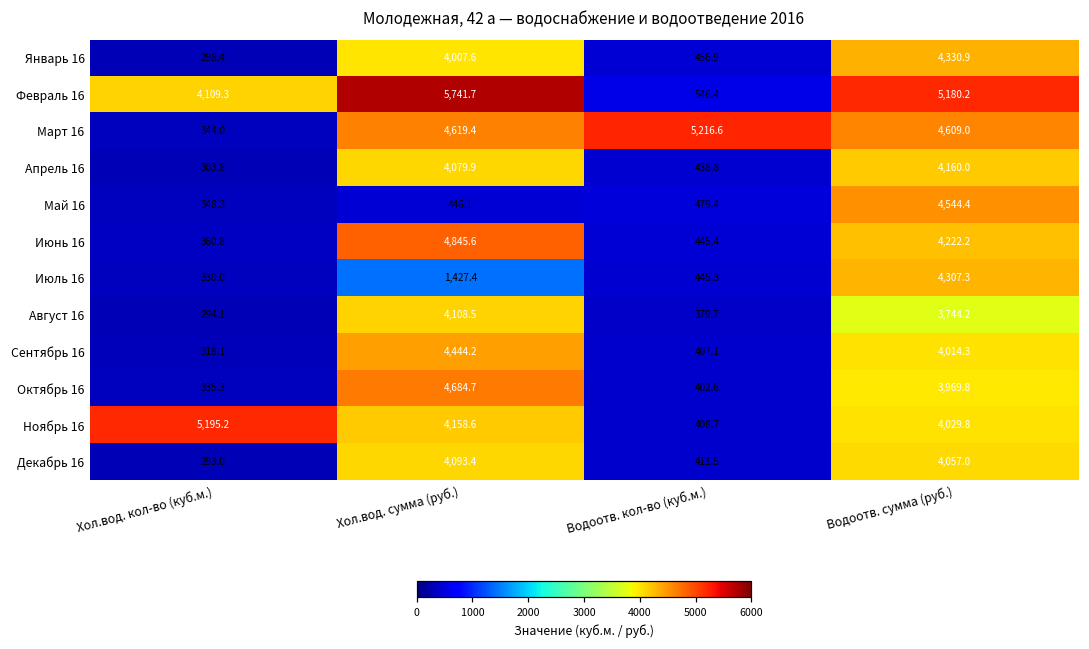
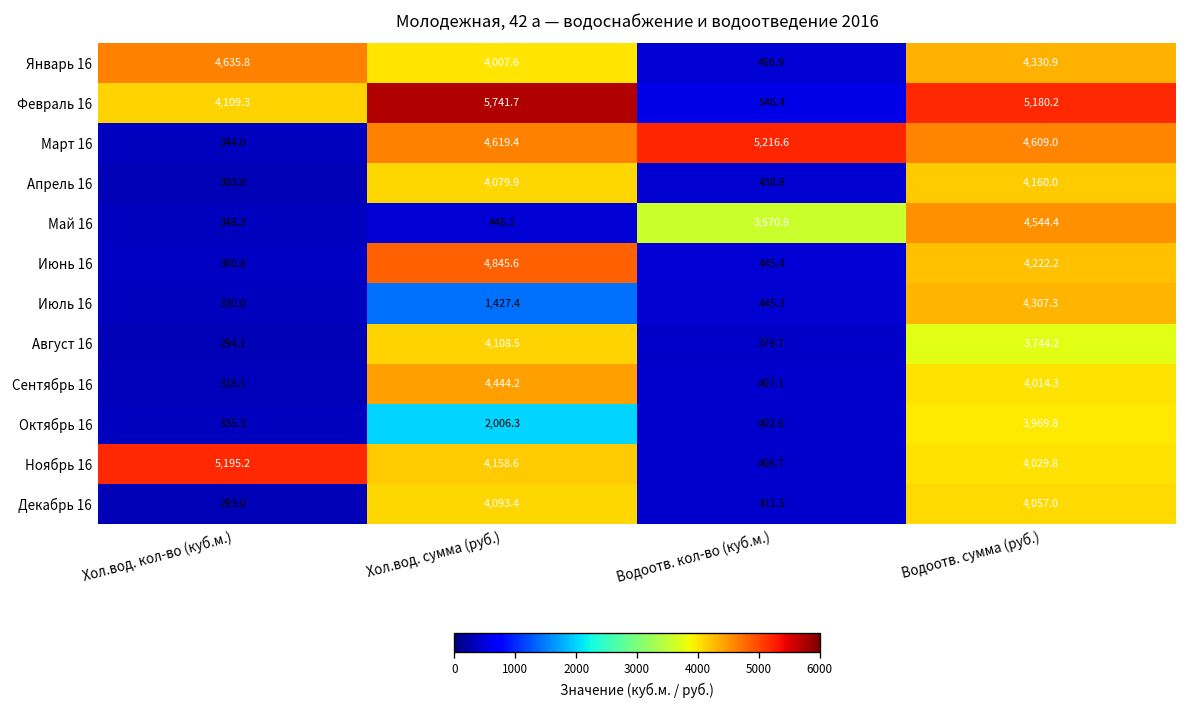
  {
    "Январь 16": {
-     "Хол.вод. кол-во (куб.м.)": "298.4",
+     "Хол.вод. кол-во (куб.м.)": "4,635.8",
      "Хол.вод. сумма (руб.)": "4,007.6",
      "Водоотв. кол-во (куб.м.)": "456.9",
      "Водоотв. сумма (руб.)": "4,330.9"
    },
    "Февраль 16": {
      "Хол.вод. кол-во (куб.м.)": "4,109.3",
      "Хол.вод. сумма (руб.)": "5,741.7",
      "Водоотв. кол-во (куб.м.)": "546.4",
      "Водоотв. сумма (руб.)": "5,180.2"
    },
    "Март 16": {
      "Хол.вод. кол-во (куб.м.)": "344.0",
      "Хол.вод. сумма (руб.)": "4,619.4",
      "Водоотв. кол-во (куб.м.)": "5,216.6",
      "Водоотв. сумма (руб.)": "4,609.0"
    },
    "Апрель 16": {
      "Хол.вод. кол-во (куб.м.)": "303.8",
      "Хол.вод. сумма (руб.)": "4,079.9",
      "Водоотв. кол-во (куб.м.)": "438.8",
      "Водоотв. сумма (руб.)": "4,160.0"
    },
    "Май 16": {
      "Хол.вод. кол-во (куб.м.)": "348.3",
      "Хол.вод. сумма (руб.)": "446.1",
-     "Водоотв. кол-во (куб.м.)": "479.4",
+     "Водоотв. кол-во (куб.м.)": "3,570.9",
      "Водоотв. сумма (руб.)": "4,544.4"
    },
    "Июнь 16": {
      "Хол.вод. кол-во (куб.м.)": "360.8",
      "Хол.вод. сумма (руб.)": "4,845.6",
      "Водоотв. кол-во (куб.м.)": "445.4",
      "Водоотв. сумма (руб.)": "4,222.2"
    },
    "Июль 16": {
      "Хол.вод. кол-во (куб.м.)": "330.0",
      "Хол.вод. сумма (руб.)": "1,427.4",
      "Водоотв. кол-во (куб.м.)": "445.3",
      "Водоотв. сумма (руб.)": "4,307.3"
    },
    "Август 16": {
      "Хол.вод. кол-во (куб.м.)": "294.1",
      "Хол.вод. сумма (руб.)": "4,108.5",
      "Водоотв. кол-во (куб.м.)": "379.7",
      "Водоотв. сумма (руб.)": "3,744.2"
    },
    "Сентябрь 16": {
      "Хол.вод. кол-во (куб.м.)": "318.1",
      "Хол.вод. сумма (руб.)": "4,444.2",
      "Водоотв. кол-во (куб.м.)": "407.1",
      "Водоотв. сумма (руб.)": "4,014.3"
    },
    "Октябрь 16": {
      "Хол.вод. кол-во (куб.м.)": "335.3",
-     "Хол.вод. сумма (руб.)": "4,684.7",
+     "Хол.вод. сумма (руб.)": "2,006.3",
      "Водоотв. кол-во (куб.м.)": "402.6",
      "Водоотв. сумма (руб.)": "3,969.8"
    },
    "Ноябрь 16": {
      "Хол.вод. кол-во (куб.м.)": "5,195.2",
      "Хол.вод. сумма (руб.)": "4,158.6",
      "Водоотв. кол-во (куб.м.)": "408.7",
      "Водоотв. сумма (руб.)": "4,029.8"
    },
    "Декабрь 16": {
      "Хол.вод. кол-во (куб.м.)": "293.0",
      "Хол.вод. сумма (руб.)": "4,093.4",
      "Водоотв. кол-во (куб.м.)": "411.5",
      "Водоотв. сумма (руб.)": "4,057.0"
    }
  }
